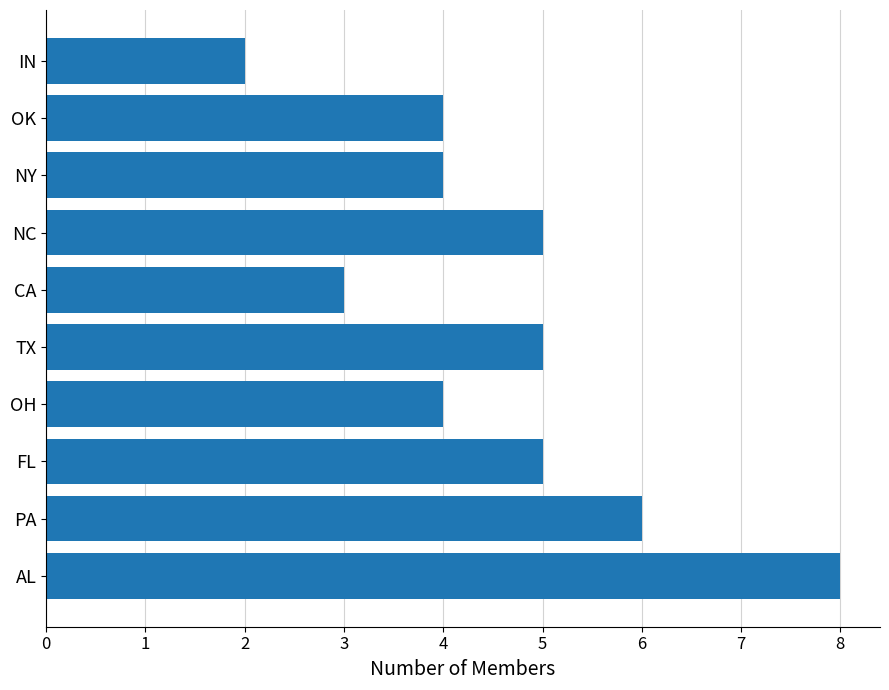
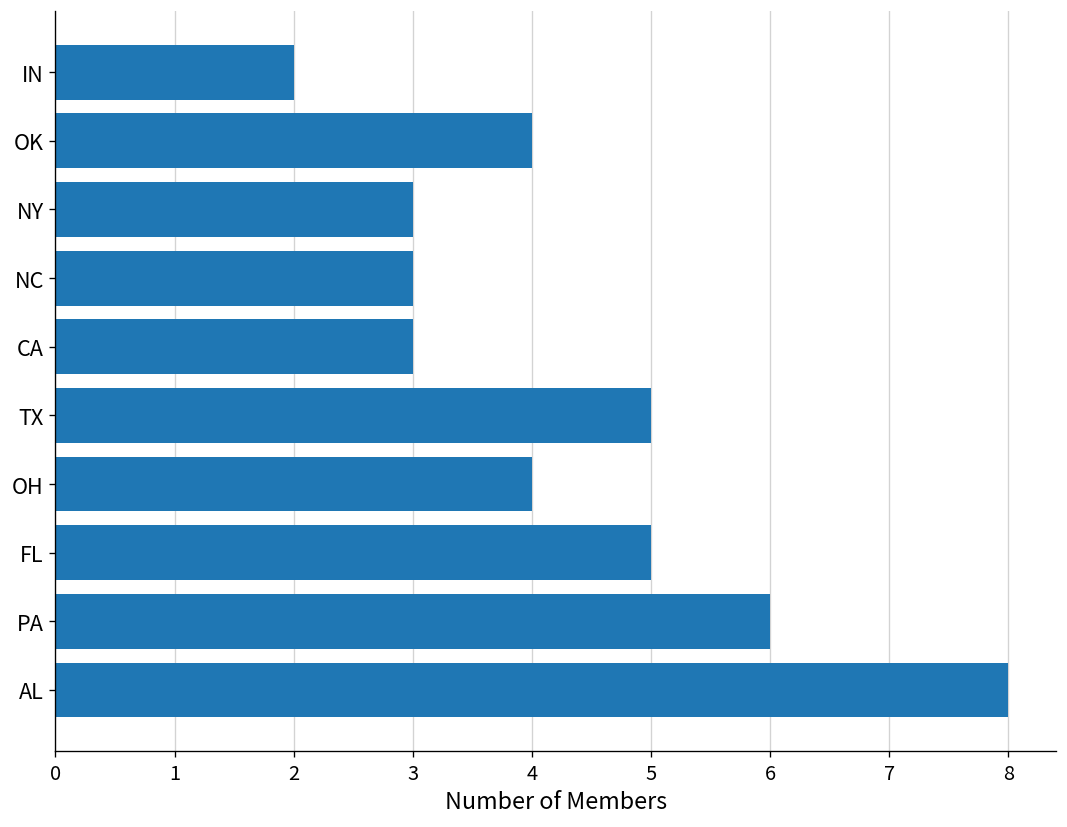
  {
    "IN": 2,
    "OK": 4,
-   "NY": 4,
-   "NC": 5,
+   "NY": 3,
+   "NC": 3,
    "CA": 3,
    "TX": 5,
    "OH": 4,
    "FL": 5,
    "PA": 6,
    "AL": 8
  }
